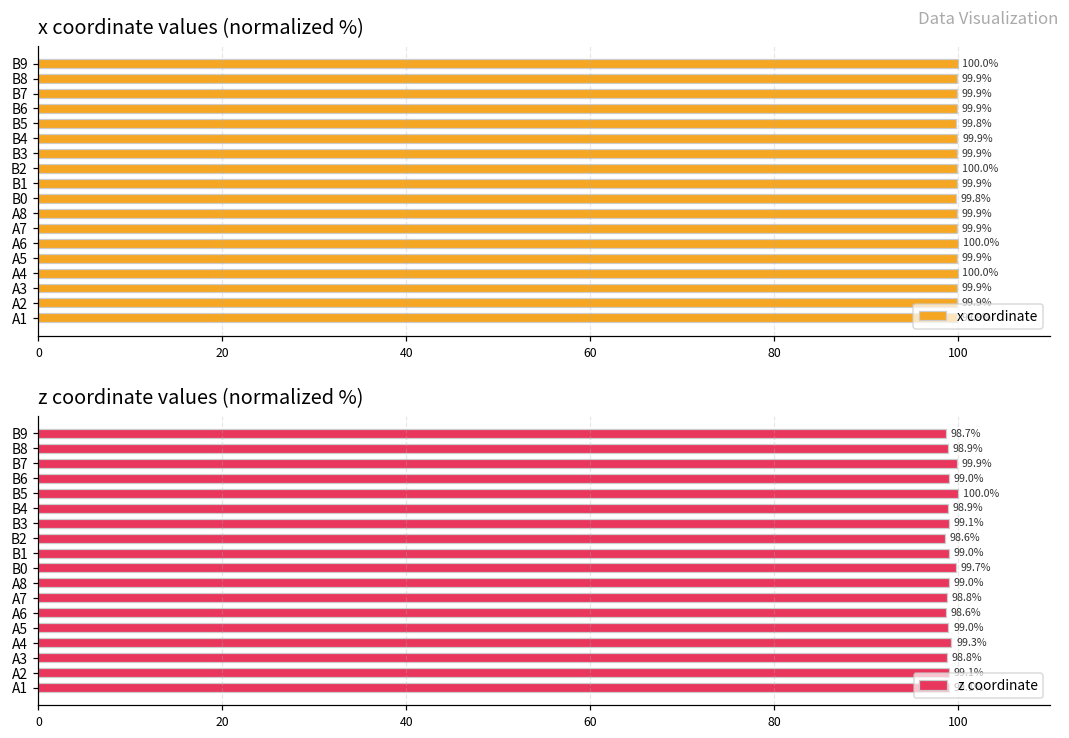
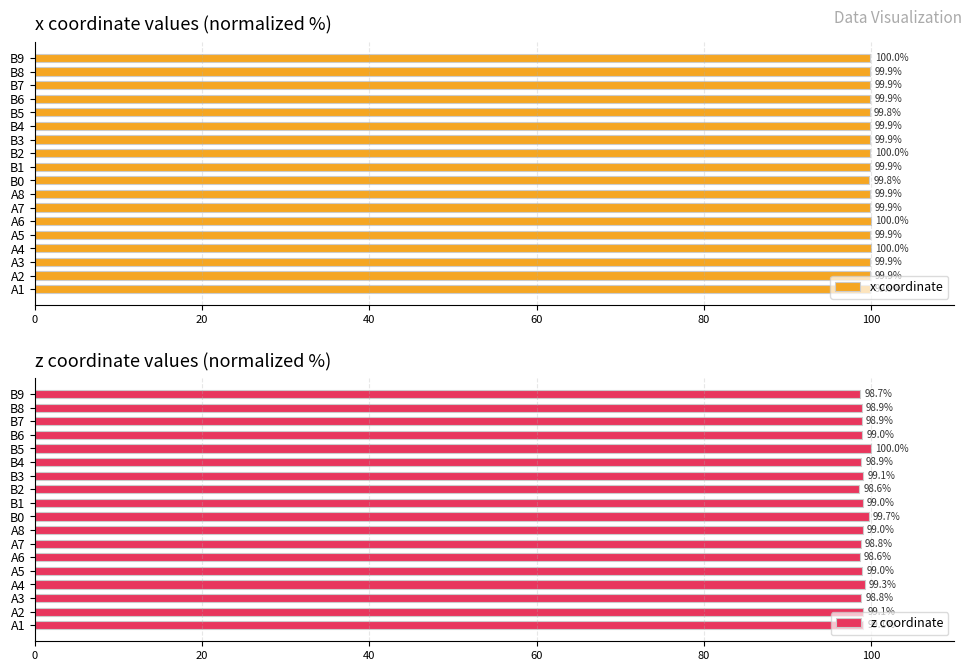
  {
    "x coordinate values (normalized %)": {
      "B9": "100.0%",
      "B8": "99.9%",
      "B7": "99.9%",
      "B6": "99.9%",
      "B5": "99.8%",
      "B4": "99.9%",
      "B3": "99.9%",
      "B2": "100.0%",
      "B1": "99.9%",
      "B0": "99.8%",
      "A8": "99.9%",
      "A7": "99.9%",
      "A6": "100.0%",
      "A5": "99.9%",
      "A4": "100.0%",
      "A3": "99.9%"
    },
    "z coordinate values (normalized %)": {
      "B9": "98.7%",
      "B8": "98.9%",
-     "B7": "99.9%",
+     "B7": "98.9%",
      "B6": "99.0%",
      "B5": "100.0%",
      "B4": "98.9%",
      "B3": "99.1%",
      "B2": "98.6%",
      "B1": "99.0%",
      "B0": "99.7%",
      "A8": "99.0%",
      "A7": "98.8%",
      "A6": "98.6%",
      "A5": "99.0%",
      "A4": "99.3%",
      "A3": "98.8%"
    }
  }
